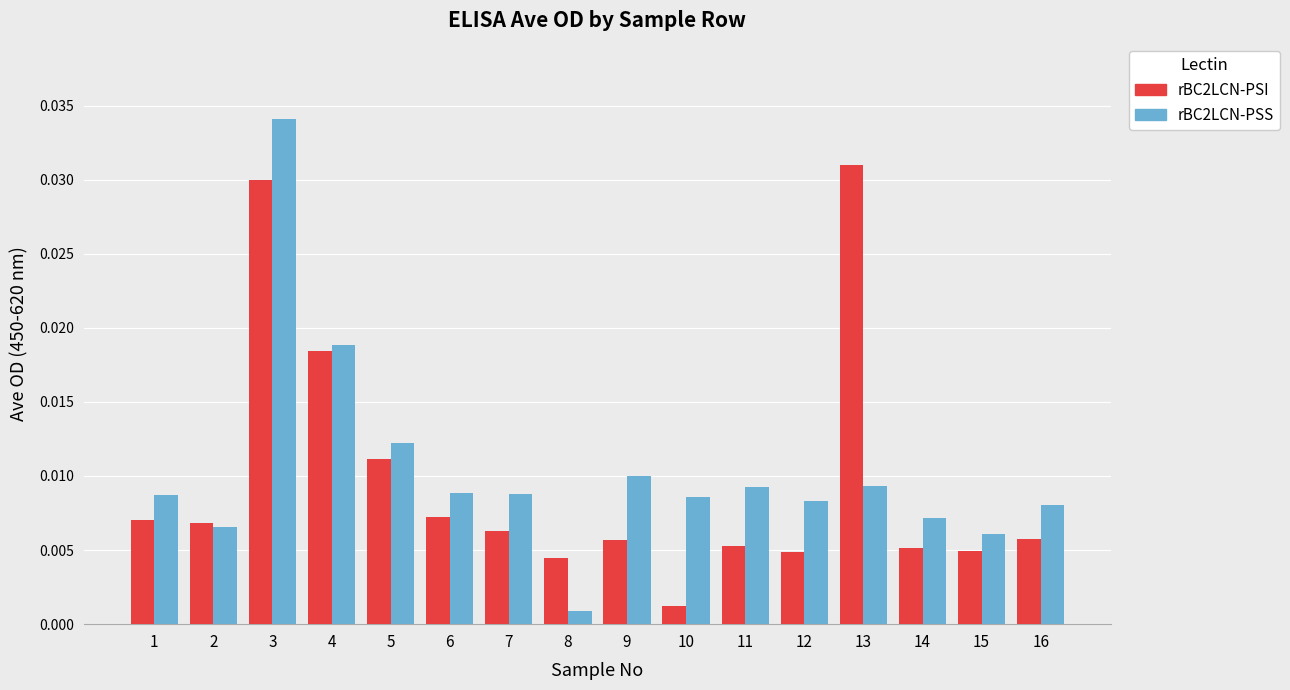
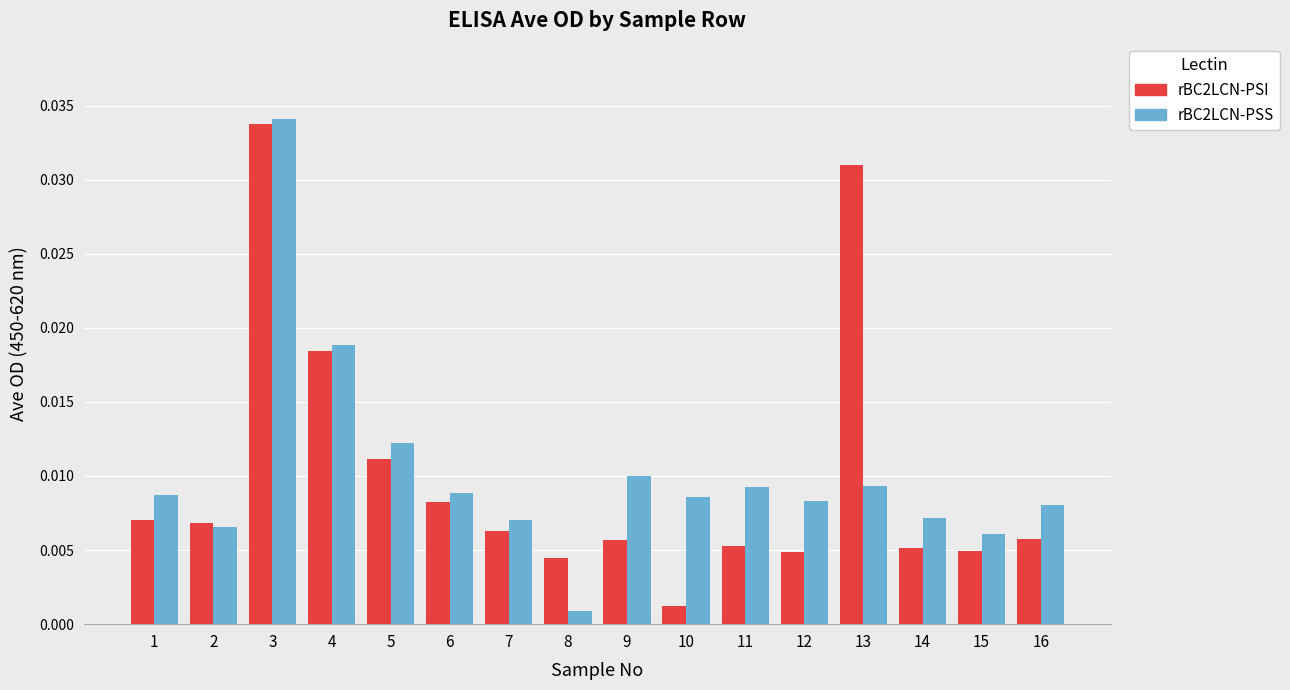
  {
    "rBC2LCN-PSI": {
      "1": 0.0070,
      "2": 0.0068,
-     "3": 0.0300,
+     "3": 0.0337,
      "4": 0.0184,
      "5": 0.0111,
-     "6": 0.0072,
+     "6": 0.0083,
      "7": 0.0063,
      "8": 0.0044,
      "9": 0.0057,
      "10": 0.0012,
      "11": 0.0053,
      "12": 0.0049,
      "13": 0.0310,
      "14": 0.0052,
      "15": 0.0049,
      "16": 0.0057
    },
    "rBC2LCN-PSS": {
      "1": 0.0087,
      "2": 0.0065,
      "3": 0.0341,
      "4": 0.0189,
      "5": 0.0122,
      "6": 0.0088,
-     "7": 0.0088,
+     "7": 0.0070,
      "8": 0.0009,
      "9": 0.0100,
      "10": 0.0086,
      "11": 0.0092,
      "12": 0.0083,
      "13": 0.0093,
      "14": 0.0071,
      "15": 0.0061,
      "16": 0.0080
    }
  }
